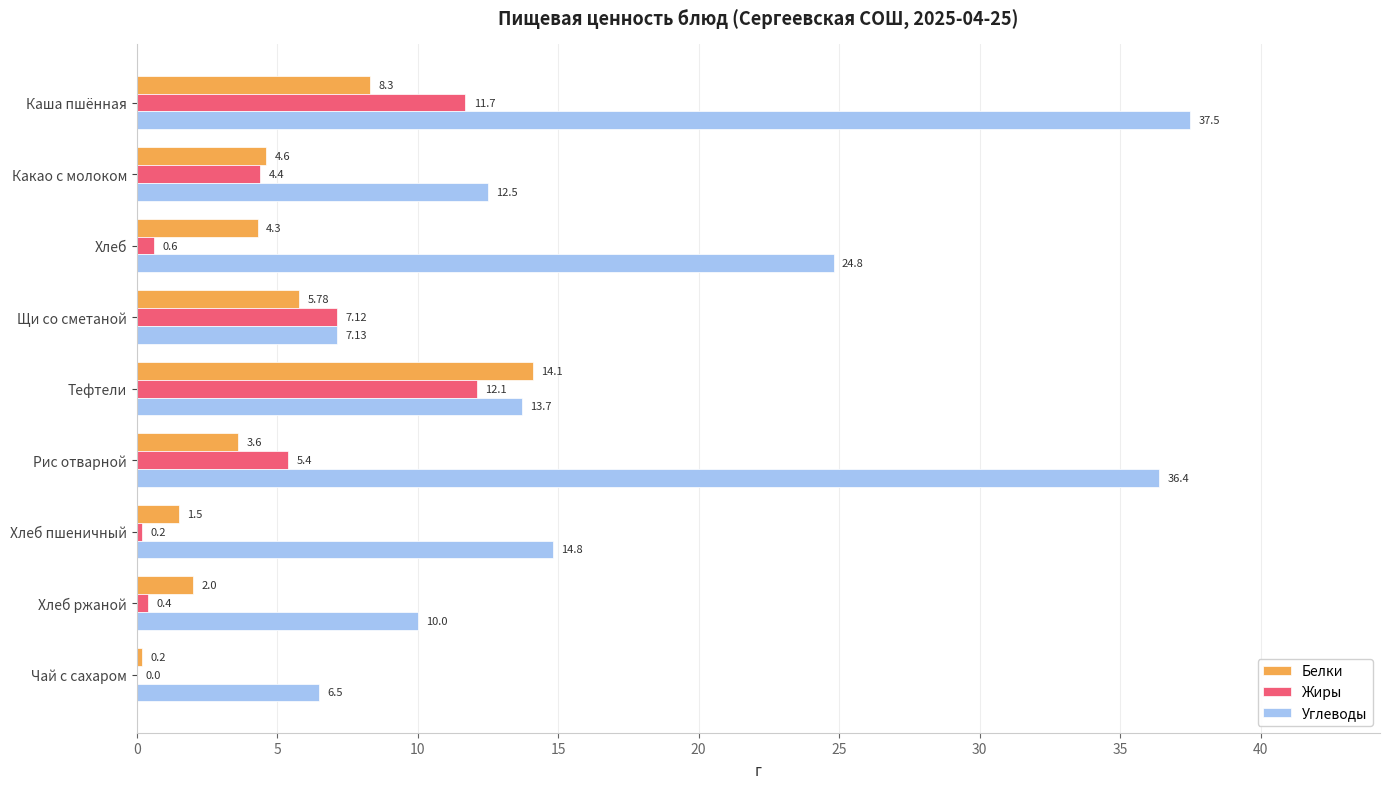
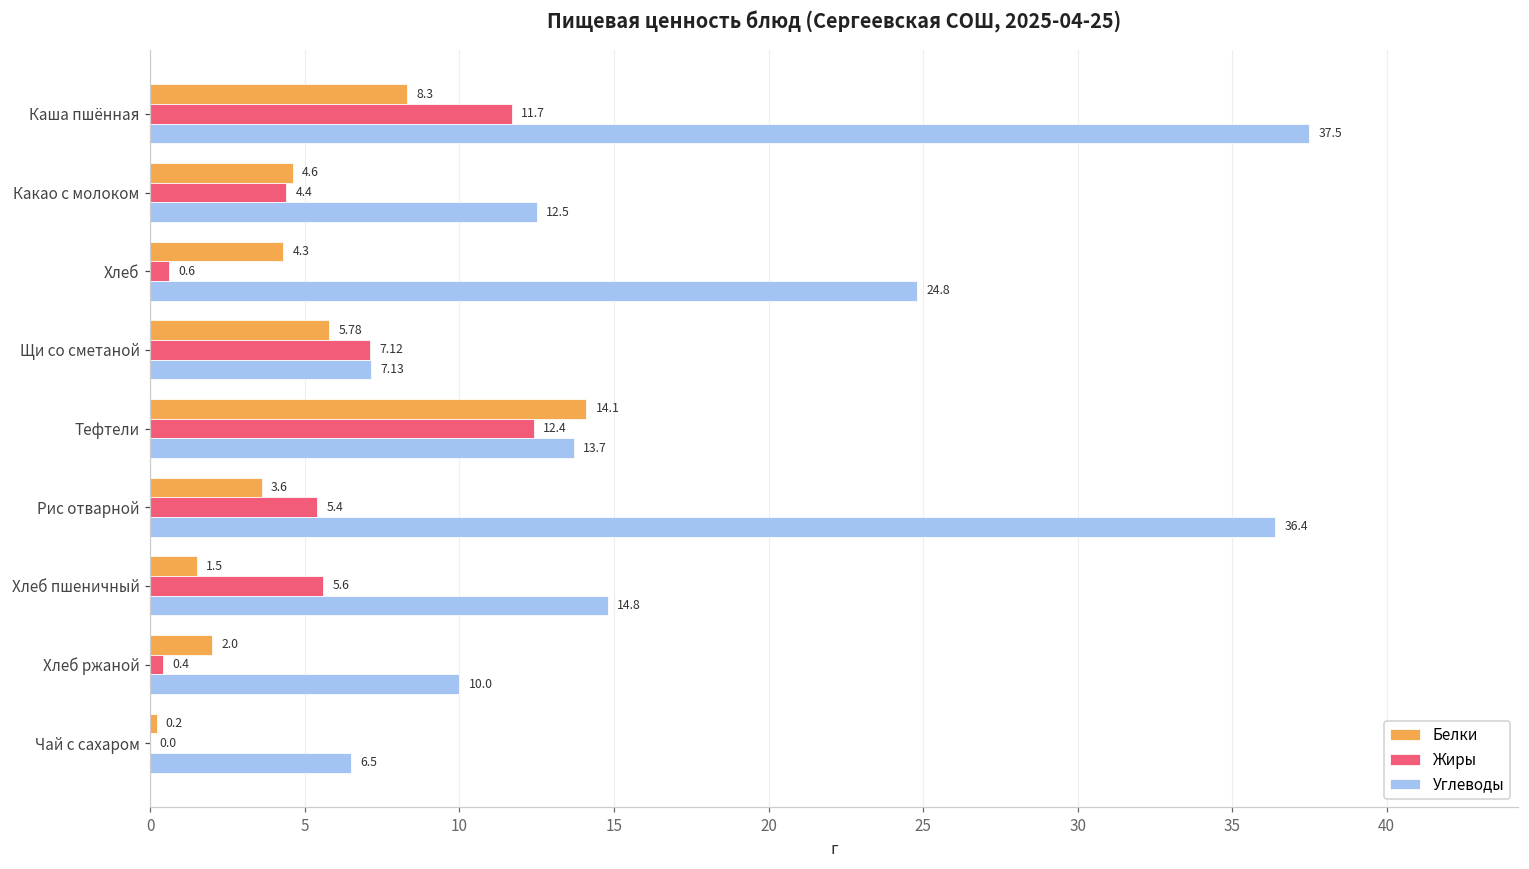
  {
    "Белки": {
      "Каша пшённая": 8.3,
      "Какао с молоком": 4.6,
      "Хлеб": 4.3,
      "Щи со сметаной": 5.78,
      "Тефтели": 14.1,
      "Рис отварной": 3.6,
      "Хлеб пшеничный": 1.5,
      "Хлеб ржаной": 2.0,
      "Чай с сахаром": 0.2
    },
    "Жиры": {
      "Каша пшённая": 11.7,
      "Какао с молоком": 4.4,
      "Хлеб": 0.6,
      "Щи со сметаной": 7.12,
-     "Тефтели": 12.1,
+     "Тефтели": 12.4,
      "Рис отварной": 5.4,
-     "Хлеб пшеничный": 0.2,
+     "Хлеб пшеничный": 5.6,
      "Хлеб ржаной": 0.4,
      "Чай с сахаром": 0.0
    },
    "Углеводы": {
      "Каша пшённая": 37.5,
      "Какао с молоком": 12.5,
      "Хлеб": 24.8,
      "Щи со сметаной": 7.13,
      "Тефтели": 13.7,
      "Рис отварной": 36.4,
      "Хлеб пшеничный": 14.8,
      "Хлеб ржаной": 10.0,
      "Чай с сахаром": 6.5
    }
  }
